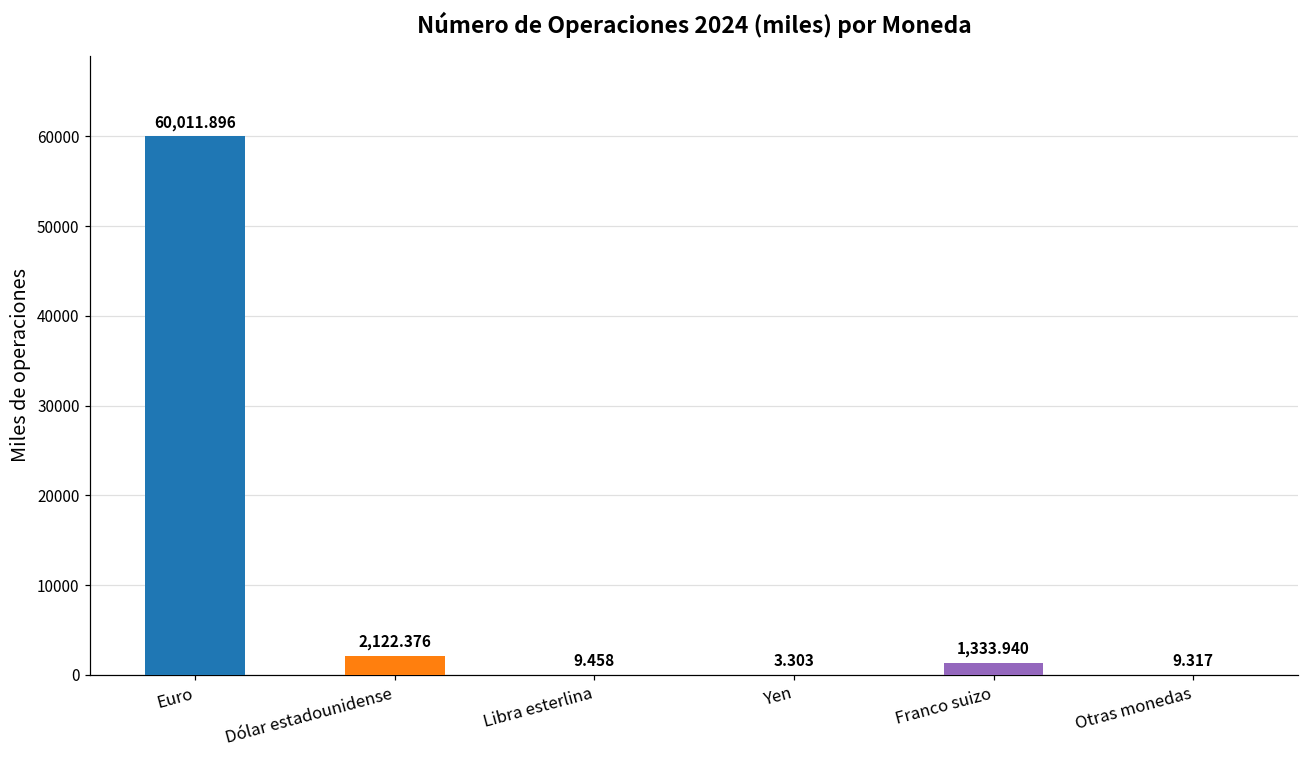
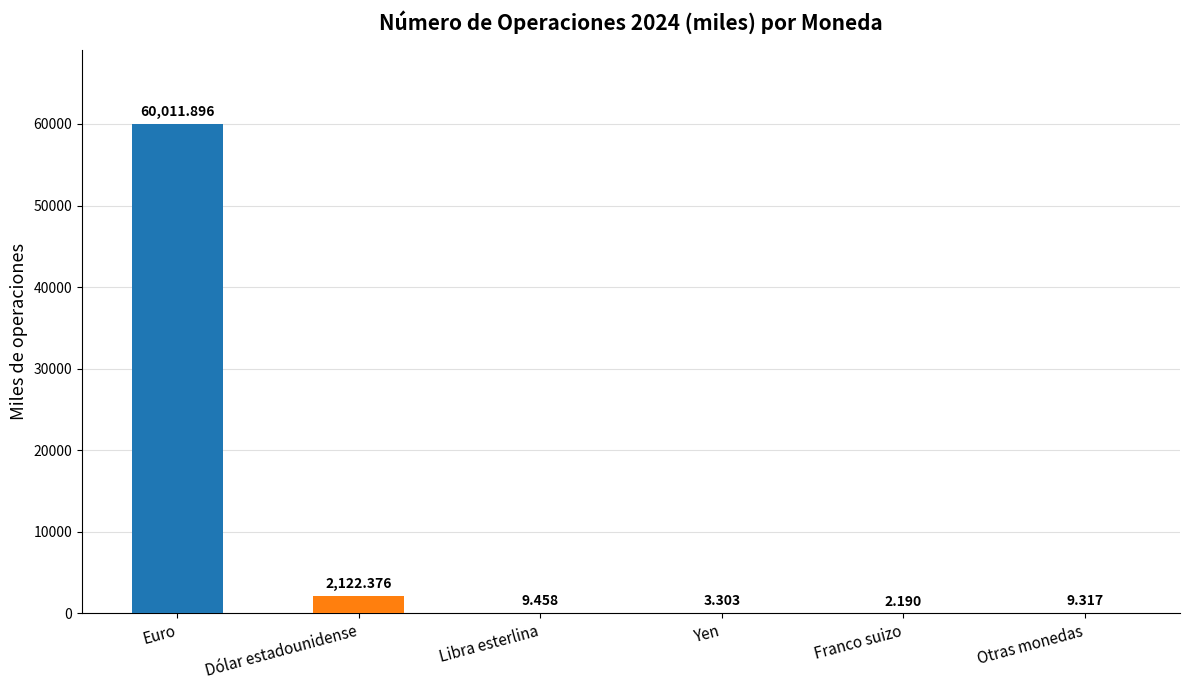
  {
    "Euro": "60,011.896",
    "Dólar estadounidense": "2,122.376",
    "Libra esterlina": "9.458",
    "Yen": "3.303",
-   "Franco suizo": "1,333.940",
+   "Franco suizo": "2.190",
    "Otras monedas": "9.317"
  }
